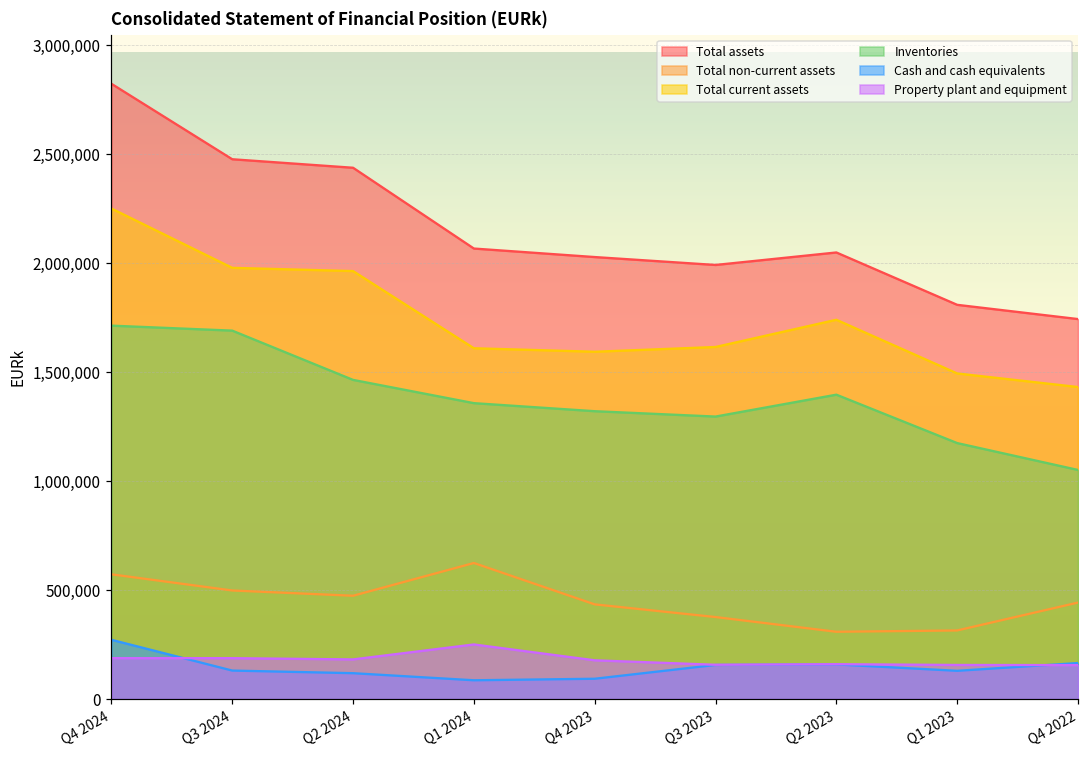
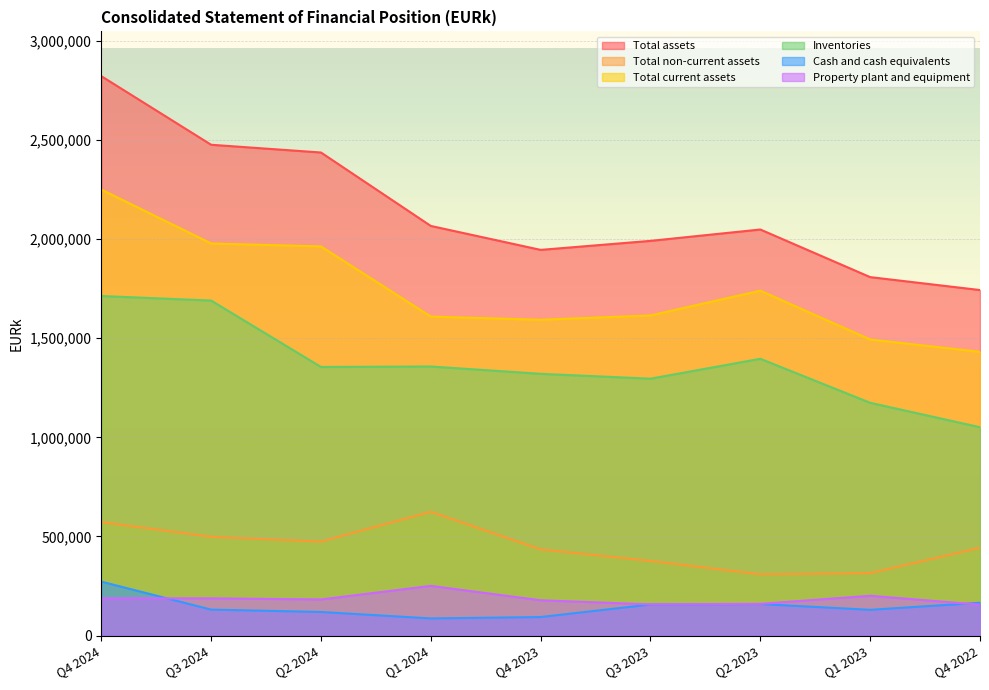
  {
    "Total assets": {
      "Q4 2024": "2,820,000",
      "Q3 2024": "2,480,000",
      "Q2 2024": "2,440,000",
      "Q1 2024": "2,070,000",
-     "Q4 2023": "2,030,000",
+     "Q4 2023": "1,950,000",
      "Q3 2023": "1,990,000",
      "Q2 2023": "2,050,000",
      "Q1 2023": "1,810,000",
      "Q4 2022": "1,740,000"
    },
    "Total non-current assets": {
      "Q4 2024": "570,000",
      "Q3 2024": "500,000",
      "Q2 2024": "470,000",
      "Q1 2024": "620,000",
      "Q4 2023": "430,000",
      "Q3 2023": "380,000",
      "Q2 2023": "310,000",
      "Q1 2023": "310,000",
      "Q4 2022": "440,000"
    },
    "Total current assets": {
      "Q4 2024": "2,250,000",
      "Q3 2024": "1,980,000",
      "Q2 2024": "1,960,000",
      "Q1 2024": "1,610,000",
      "Q4 2023": "1,590,000",
      "Q3 2023": "1,620,000",
      "Q2 2023": "1,740,000",
      "Q1 2023": "1,490,000",
      "Q4 2022": "1,430,000"
    },
    "Inventories": {
      "Q4 2024": "1,710,000",
      "Q3 2024": "1,690,000",
-     "Q2 2024": "1,460,000",
+     "Q2 2024": "1,360,000",
      "Q1 2024": "1,360,000",
      "Q4 2023": "1,320,000",
      "Q3 2023": "1,300,000",
      "Q2 2023": "1,400,000",
      "Q1 2023": "1,170,000",
      "Q4 2022": "1,050,000"
    },
    "Cash and cash equivalents": {
      "Q4 2024": "270,000",
      "Q3 2024": "130,000",
      "Q2 2024": "120,000",
      "Q1 2024": "90,000",
      "Q4 2023": "90,000",
      "Q1 2023": "130,000"
    },
    "Property plant and equipment": {
      "Q4 2024": "190,000",
      "Q3 2024": "190,000",
      "Q2 2024": "180,000",
      "Q1 2024": "250,000",
      "Q4 2023": "180,000",
-     "Q1 2023": "160,000"
+     "Q1 2023": "200,000"
    }
  }
